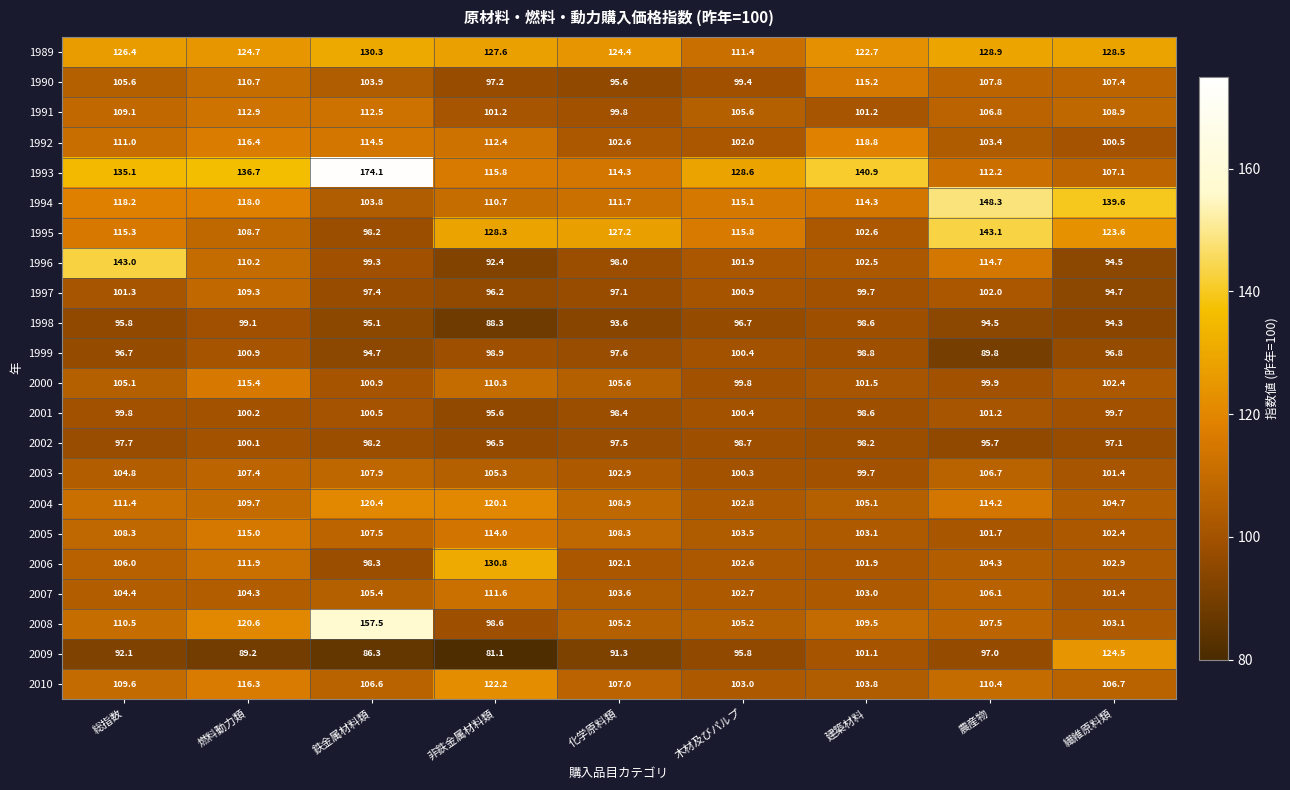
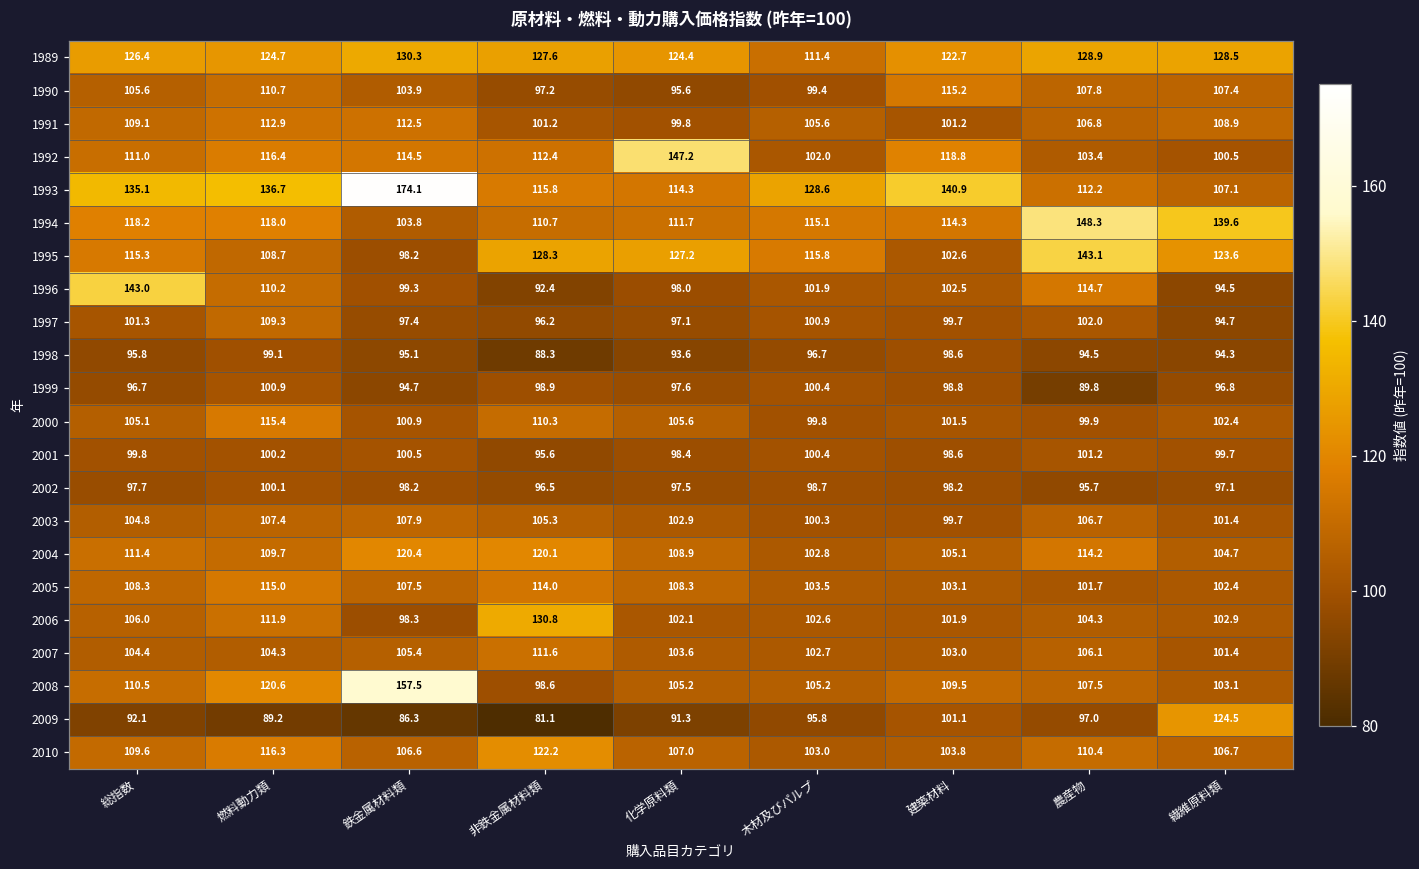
  {
    "1989": {
      "総指数": 126.4,
      "燃料動力類": 124.7,
      "鉄金属材料類": 130.3,
      "非鉄金属材料類": 127.6,
      "化学原料類": 124.4,
      "木材及びパルプ": 111.4,
      "建築材料": 122.7,
      "農産物": 128.9,
      "繊維原料類": 128.5
    },
    "1990": {
      "総指数": 105.6,
      "燃料動力類": 110.7,
      "鉄金属材料類": 103.9,
      "非鉄金属材料類": 97.2,
      "化学原料類": 95.6,
      "木材及びパルプ": 99.4,
      "建築材料": 115.2,
      "農産物": 107.8,
      "繊維原料類": 107.4
    },
    "1991": {
      "総指数": 109.1,
      "燃料動力類": 112.9,
      "鉄金属材料類": 112.5,
      "非鉄金属材料類": 101.2,
      "化学原料類": 99.8,
      "木材及びパルプ": 105.6,
      "建築材料": 101.2,
      "農産物": 106.8,
      "繊維原料類": 108.9
    },
    "1992": {
      "総指数": 111.0,
      "燃料動力類": 116.4,
      "鉄金属材料類": 114.5,
      "非鉄金属材料類": 112.4,
-     "化学原料類": 102.6,
+     "化学原料類": 147.2,
      "木材及びパルプ": 102.0,
      "建築材料": 118.8,
      "農産物": 103.4,
      "繊維原料類": 100.5
    },
    "1993": {
      "総指数": 135.1,
      "燃料動力類": 136.7,
      "鉄金属材料類": 174.1,
      "非鉄金属材料類": 115.8,
      "化学原料類": 114.3,
      "木材及びパルプ": 128.6,
      "建築材料": 140.9,
      "農産物": 112.2,
      "繊維原料類": 107.1
    },
    "1994": {
      "総指数": 118.2,
      "燃料動力類": 118.0,
      "鉄金属材料類": 103.8,
      "非鉄金属材料類": 110.7,
      "化学原料類": 111.7,
      "木材及びパルプ": 115.1,
      "建築材料": 114.3,
      "農産物": 148.3,
      "繊維原料類": 139.6
    },
    "1995": {
      "総指数": 115.3,
      "燃料動力類": 108.7,
      "鉄金属材料類": 98.2,
      "非鉄金属材料類": 128.3,
      "化学原料類": 127.2,
      "木材及びパルプ": 115.8,
      "建築材料": 102.6,
      "農産物": 143.1,
      "繊維原料類": 123.6
    },
    "1996": {
      "総指数": 143.0,
      "燃料動力類": 110.2,
      "鉄金属材料類": 99.3,
      "非鉄金属材料類": 92.4,
      "化学原料類": 98.0,
      "木材及びパルプ": 101.9,
      "建築材料": 102.5,
      "農産物": 114.7,
      "繊維原料類": 94.5
    },
    "1997": {
      "総指数": 101.3,
      "燃料動力類": 109.3,
      "鉄金属材料類": 97.4,
      "非鉄金属材料類": 96.2,
      "化学原料類": 97.1,
      "木材及びパルプ": 100.9,
      "建築材料": 99.7,
      "農産物": 102.0,
      "繊維原料類": 94.7
    },
    "1998": {
      "総指数": 95.8,
      "燃料動力類": 99.1,
      "鉄金属材料類": 95.1,
      "非鉄金属材料類": 88.3,
      "化学原料類": 93.6,
      "木材及びパルプ": 96.7,
      "建築材料": 98.6,
      "農産物": 94.5,
      "繊維原料類": 94.3
    },
    "1999": {
      "総指数": 96.7,
      "燃料動力類": 100.9,
      "鉄金属材料類": 94.7,
      "非鉄金属材料類": 98.9,
      "化学原料類": 97.6,
      "木材及びパルプ": 100.4,
      "建築材料": 98.8,
      "農産物": 89.8,
      "繊維原料類": 96.8
    },
    "2000": {
      "総指数": 105.1,
      "燃料動力類": 115.4,
      "鉄金属材料類": 100.9,
      "非鉄金属材料類": 110.3,
      "化学原料類": 105.6,
      "木材及びパルプ": 99.8,
      "建築材料": 101.5,
      "農産物": 99.9,
      "繊維原料類": 102.4
    },
    "2001": {
      "総指数": 99.8,
      "燃料動力類": 100.2,
      "鉄金属材料類": 100.5,
      "非鉄金属材料類": 95.6,
      "化学原料類": 98.4,
      "木材及びパルプ": 100.4,
      "建築材料": 98.6,
      "農産物": 101.2,
      "繊維原料類": 99.7
    },
    "2002": {
      "総指数": 97.7,
      "燃料動力類": 100.1,
      "鉄金属材料類": 98.2,
      "非鉄金属材料類": 96.5,
      "化学原料類": 97.5,
      "木材及びパルプ": 98.7,
      "建築材料": 98.2,
      "農産物": 95.7,
      "繊維原料類": 97.1
    },
    "2003": {
      "総指数": 104.8,
      "燃料動力類": 107.4,
      "鉄金属材料類": 107.9,
      "非鉄金属材料類": 105.3,
      "化学原料類": 102.9,
      "木材及びパルプ": 100.3,
      "建築材料": 99.7,
      "農産物": 106.7,
      "繊維原料類": 101.4
    },
    "2004": {
      "総指数": 111.4,
      "燃料動力類": 109.7,
      "鉄金属材料類": 120.4,
      "非鉄金属材料類": 120.1,
      "化学原料類": 108.9,
      "木材及びパルプ": 102.8,
      "建築材料": 105.1,
      "農産物": 114.2,
      "繊維原料類": 104.7
    },
    "2005": {
      "総指数": 108.3,
      "燃料動力類": 115.0,
      "鉄金属材料類": 107.5,
      "非鉄金属材料類": 114.0,
      "化学原料類": 108.3,
      "木材及びパルプ": 103.5,
      "建築材料": 103.1,
      "農産物": 101.7,
      "繊維原料類": 102.4
    },
    "2006": {
      "総指数": 106.0,
      "燃料動力類": 111.9,
      "鉄金属材料類": 98.3,
      "非鉄金属材料類": 130.8,
      "化学原料類": 102.1,
      "木材及びパルプ": 102.6,
      "建築材料": 101.9,
      "農産物": 104.3,
      "繊維原料類": 102.9
    },
    "2007": {
      "総指数": 104.4,
      "燃料動力類": 104.3,
      "鉄金属材料類": 105.4,
      "非鉄金属材料類": 111.6,
      "化学原料類": 103.6,
      "木材及びパルプ": 102.7,
      "建築材料": 103.0,
      "農産物": 106.1,
      "繊維原料類": 101.4
    },
    "2008": {
      "総指数": 110.5,
      "燃料動力類": 120.6,
      "鉄金属材料類": 157.5,
      "非鉄金属材料類": 98.6,
      "化学原料類": 105.2,
      "木材及びパルプ": 105.2,
      "建築材料": 109.5,
      "農産物": 107.5,
      "繊維原料類": 103.1
    },
    "2009": {
      "総指数": 92.1,
      "燃料動力類": 89.2,
      "鉄金属材料類": 86.3,
      "非鉄金属材料類": 81.1,
      "化学原料類": 91.3,
      "木材及びパルプ": 95.8,
      "建築材料": 101.1,
      "農産物": 97.0,
      "繊維原料類": 124.5
    },
    "2010": {
      "総指数": 109.6,
      "燃料動力類": 116.3,
      "鉄金属材料類": 106.6,
      "非鉄金属材料類": 122.2,
      "化学原料類": 107.0,
      "木材及びパルプ": 103.0,
      "建築材料": 103.8,
      "農産物": 110.4,
      "繊維原料類": 106.7
    }
  }
